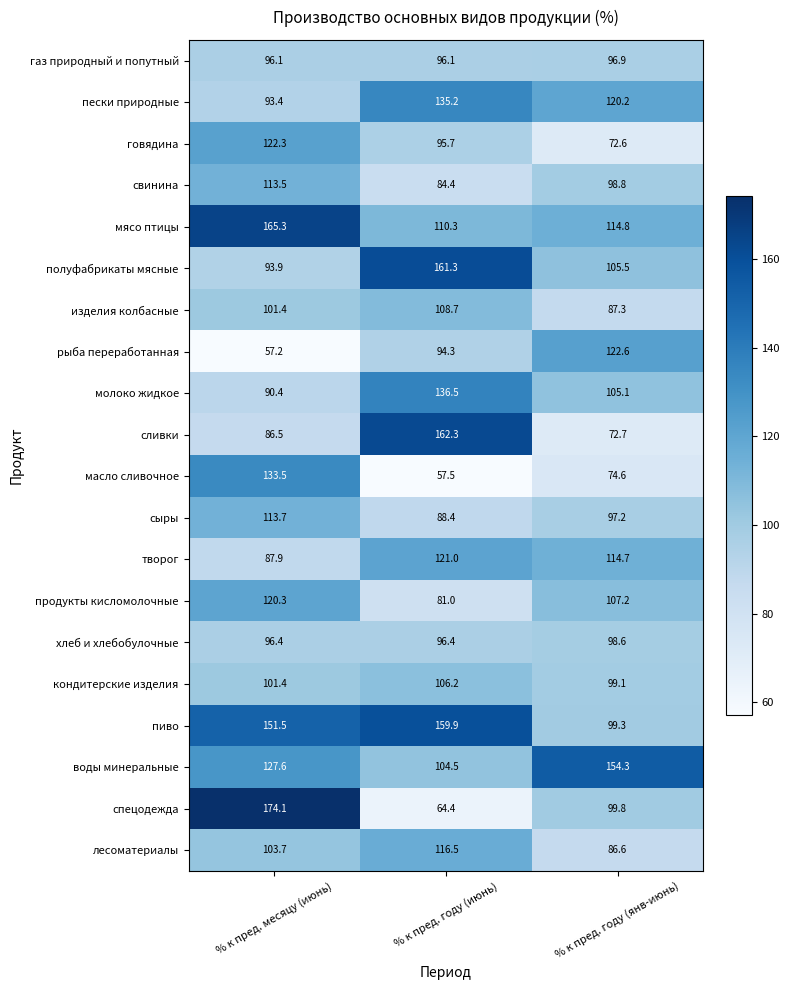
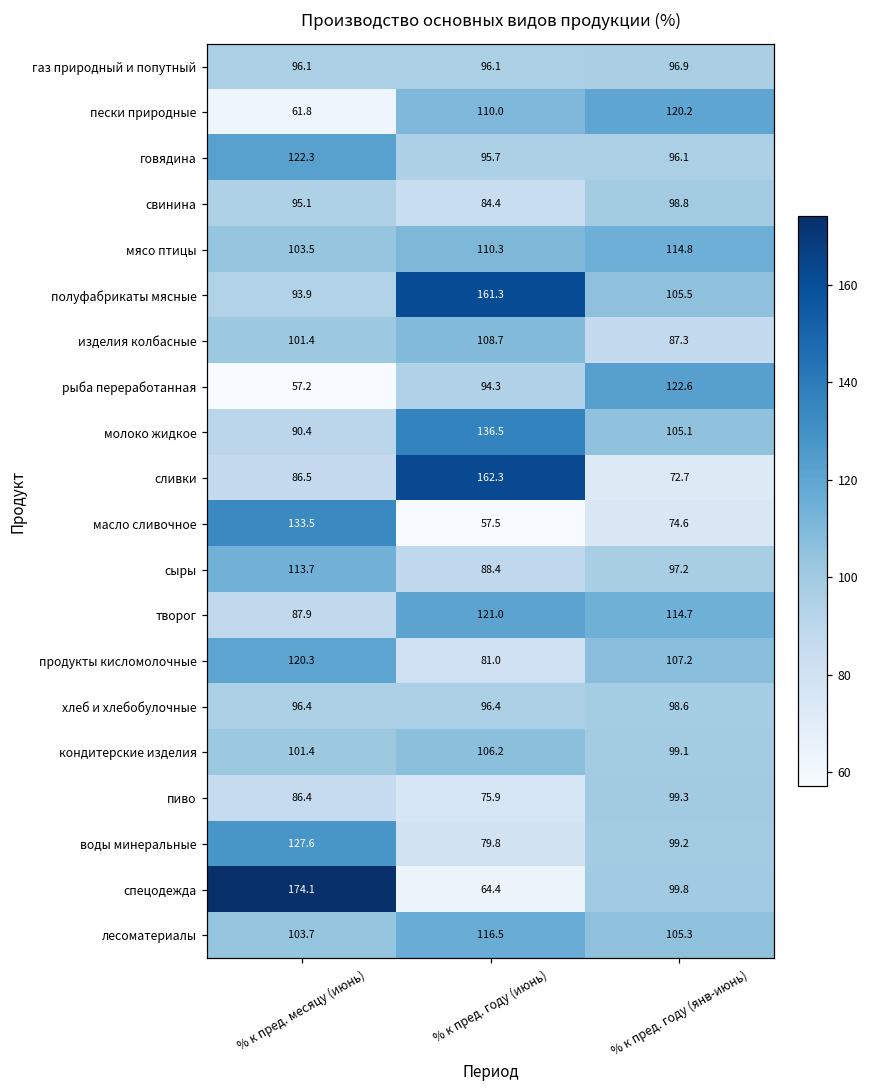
  {
    "газ природный и попутный": {
      "% к пред. месяцу (июнь)": 96.1,
      "% к пред. году (июнь)": 96.1,
      "% к пред. году (янв-июнь)": 96.9
    },
    "пески природные": {
-     "% к пред. месяцу (июнь)": 93.4,
-     "% к пред. году (июнь)": 135.2,
+     "% к пред. месяцу (июнь)": 61.8,
+     "% к пред. году (июнь)": 110.0,
      "% к пред. году (янв-июнь)": 120.2
    },
    "говядина": {
      "% к пред. месяцу (июнь)": 122.3,
      "% к пред. году (июнь)": 95.7,
-     "% к пред. году (янв-июнь)": 72.6
+     "% к пред. году (янв-июнь)": 96.1
    },
    "свинина": {
-     "% к пред. месяцу (июнь)": 113.5,
+     "% к пред. месяцу (июнь)": 95.1,
      "% к пред. году (июнь)": 84.4,
      "% к пред. году (янв-июнь)": 98.8
    },
    "мясо птицы": {
-     "% к пред. месяцу (июнь)": 165.3,
+     "% к пред. месяцу (июнь)": 103.5,
      "% к пред. году (июнь)": 110.3,
      "% к пред. году (янв-июнь)": 114.8
    },
    "полуфабрикаты мясные": {
      "% к пред. месяцу (июнь)": 93.9,
      "% к пред. году (июнь)": 161.3,
      "% к пред. году (янв-июнь)": 105.5
    },
    "изделия колбасные": {
      "% к пред. месяцу (июнь)": 101.4,
      "% к пред. году (июнь)": 108.7,
      "% к пред. году (янв-июнь)": 87.3
    },
    "рыба переработанная": {
      "% к пред. месяцу (июнь)": 57.2,
      "% к пред. году (июнь)": 94.3,
      "% к пред. году (янв-июнь)": 122.6
    },
    "молоко жидкое": {
      "% к пред. месяцу (июнь)": 90.4,
      "% к пред. году (июнь)": 136.5,
      "% к пред. году (янв-июнь)": 105.1
    },
    "сливки": {
      "% к пред. месяцу (июнь)": 86.5,
      "% к пред. году (июнь)": 162.3,
      "% к пред. году (янв-июнь)": 72.7
    },
    "масло сливочное": {
      "% к пред. месяцу (июнь)": 133.5,
      "% к пред. году (июнь)": 57.5,
      "% к пред. году (янв-июнь)": 74.6
    },
    "сыры": {
      "% к пред. месяцу (июнь)": 113.7,
      "% к пред. году (июнь)": 88.4,
      "% к пред. году (янв-июнь)": 97.2
    },
    "творог": {
      "% к пред. месяцу (июнь)": 87.9,
      "% к пред. году (июнь)": 121.0,
      "% к пред. году (янв-июнь)": 114.7
    },
    "продукты кисломолочные": {
      "% к пред. месяцу (июнь)": 120.3,
      "% к пред. году (июнь)": 81.0,
      "% к пред. году (янв-июнь)": 107.2
    },
    "хлеб и хлебобулочные": {
      "% к пред. месяцу (июнь)": 96.4,
      "% к пред. году (июнь)": 96.4,
      "% к пред. году (янв-июнь)": 98.6
    },
    "кондитерские изделия": {
      "% к пред. месяцу (июнь)": 101.4,
      "% к пред. году (июнь)": 106.2,
      "% к пред. году (янв-июнь)": 99.1
    },
    "пиво": {
-     "% к пред. месяцу (июнь)": 151.5,
-     "% к пред. году (июнь)": 159.9,
+     "% к пред. месяцу (июнь)": 86.4,
+     "% к пред. году (июнь)": 75.9,
      "% к пред. году (янв-июнь)": 99.3
    },
    "воды минеральные": {
      "% к пред. месяцу (июнь)": 127.6,
-     "% к пред. году (июнь)": 104.5,
-     "% к пред. году (янв-июнь)": 154.3
+     "% к пред. году (июнь)": 79.8,
+     "% к пред. году (янв-июнь)": 99.2
    },
    "спецодежда": {
      "% к пред. месяцу (июнь)": 174.1,
      "% к пред. году (июнь)": 64.4,
      "% к пред. году (янв-июнь)": 99.8
    },
    "лесоматериалы": {
      "% к пред. месяцу (июнь)": 103.7,
      "% к пред. году (июнь)": 116.5,
-     "% к пред. году (янв-июнь)": 86.6
+     "% к пред. году (янв-июнь)": 105.3
    }
  }
